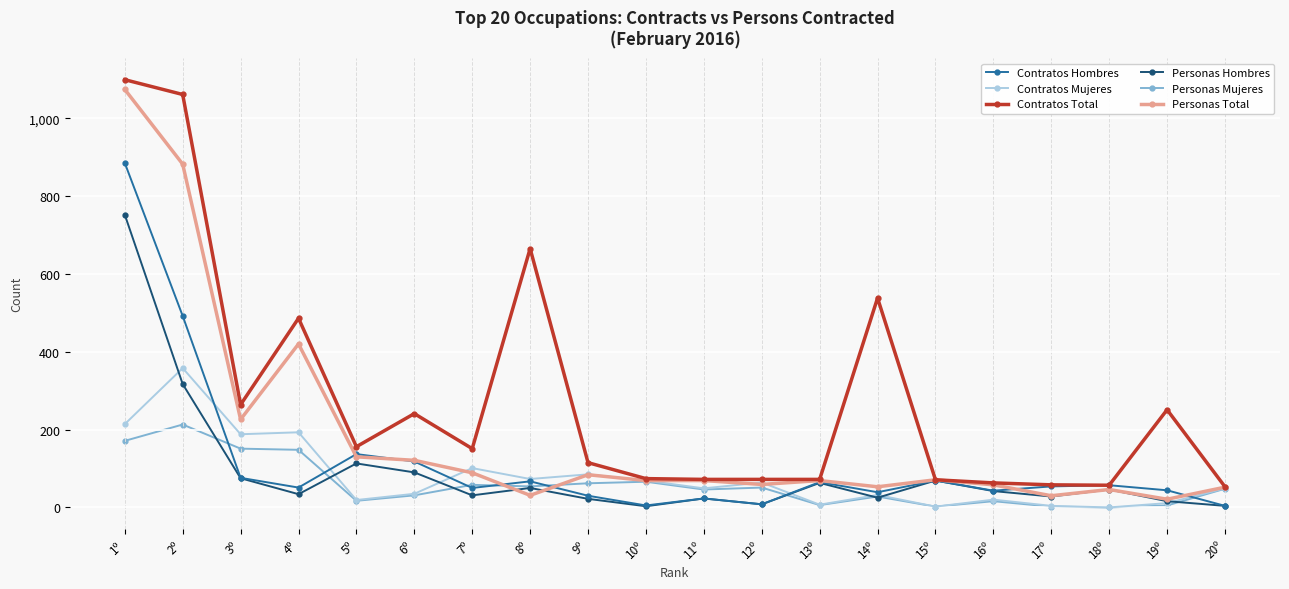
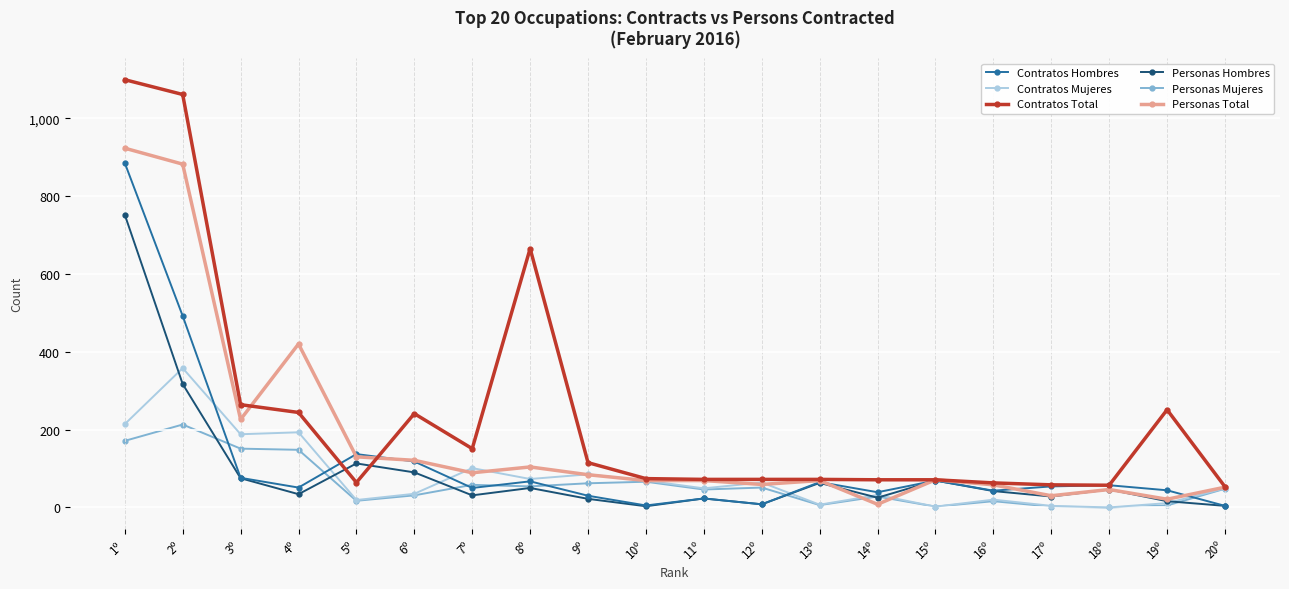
  {
    "Contratos Total": {
      "1º": "1,100",
      "2º": "1,060",
      "3º": "260",
-     "4º": "490",
-     "5º": "160",
+     "4º": "240",
+     "5º": "60",
      "6º": "240",
      "7º": "150",
      "8º": "670",
      "9º": "120",
      "12º": "70",
-     "14º": "540",
+     "14º": "70",
      "19º": "250"
    },
    "Personas Total": {
-     "1º": "1,070",
+     "1º": "920",
      "2º": "880",
      "3º": "230",
      "4º": "420",
      "5º": "130",
      "7º": "90",
-     "8º": "30",
-     "14º": "50"
+     "8º": "100",
+     "14º": "10"
    }
  }
